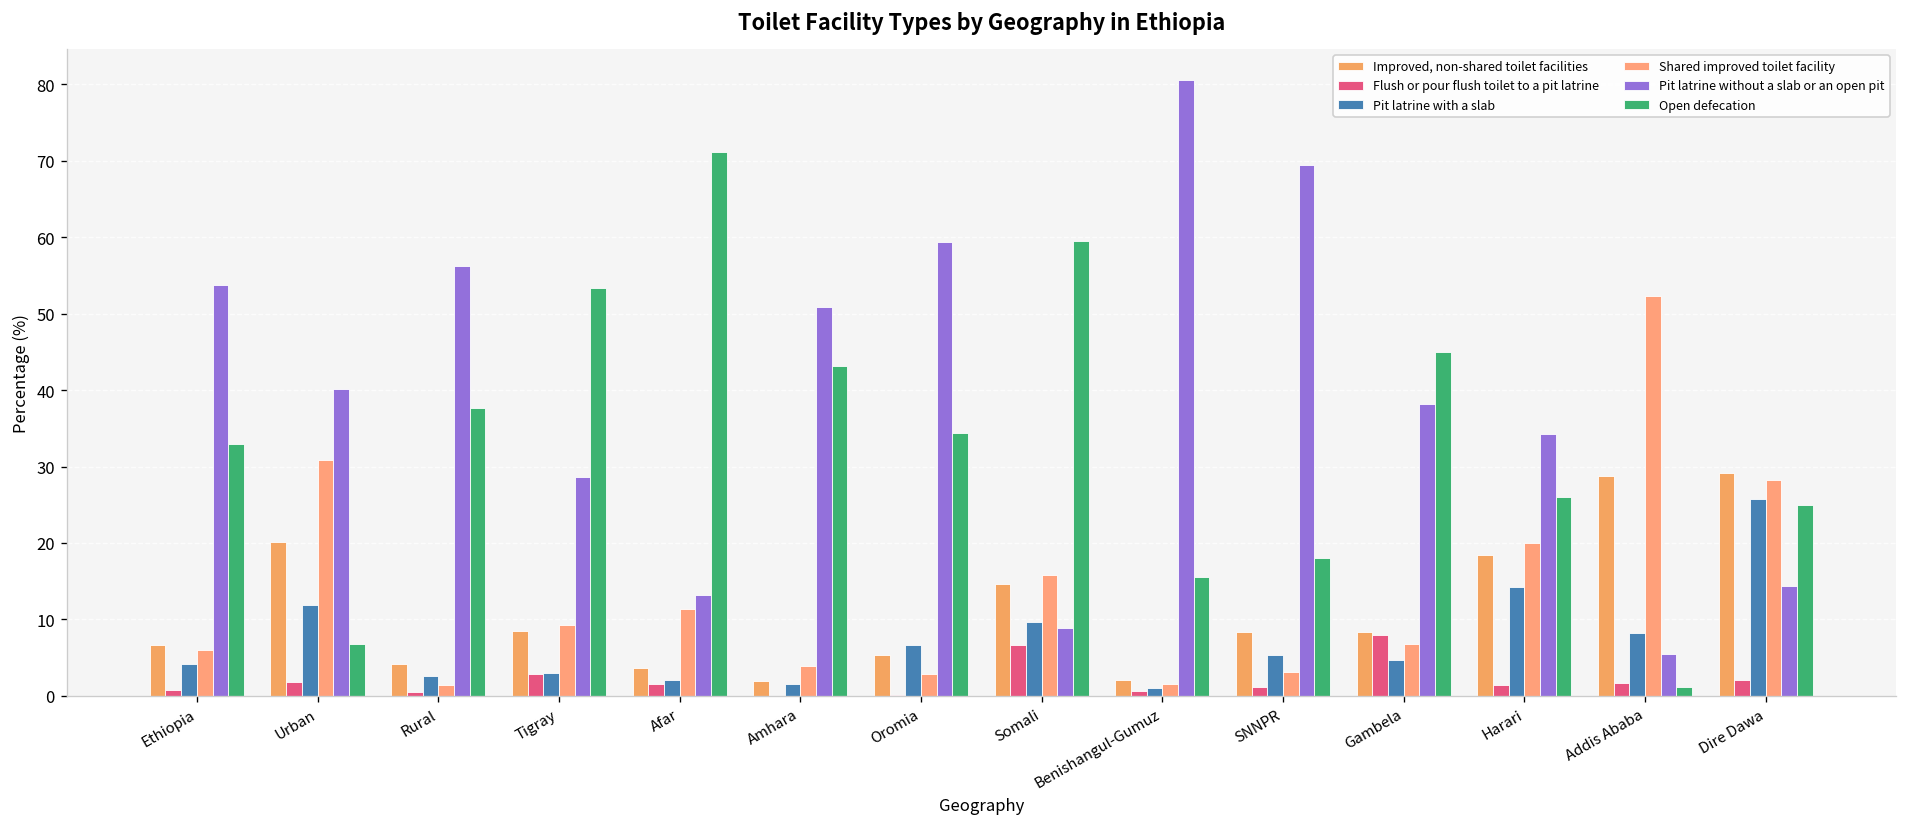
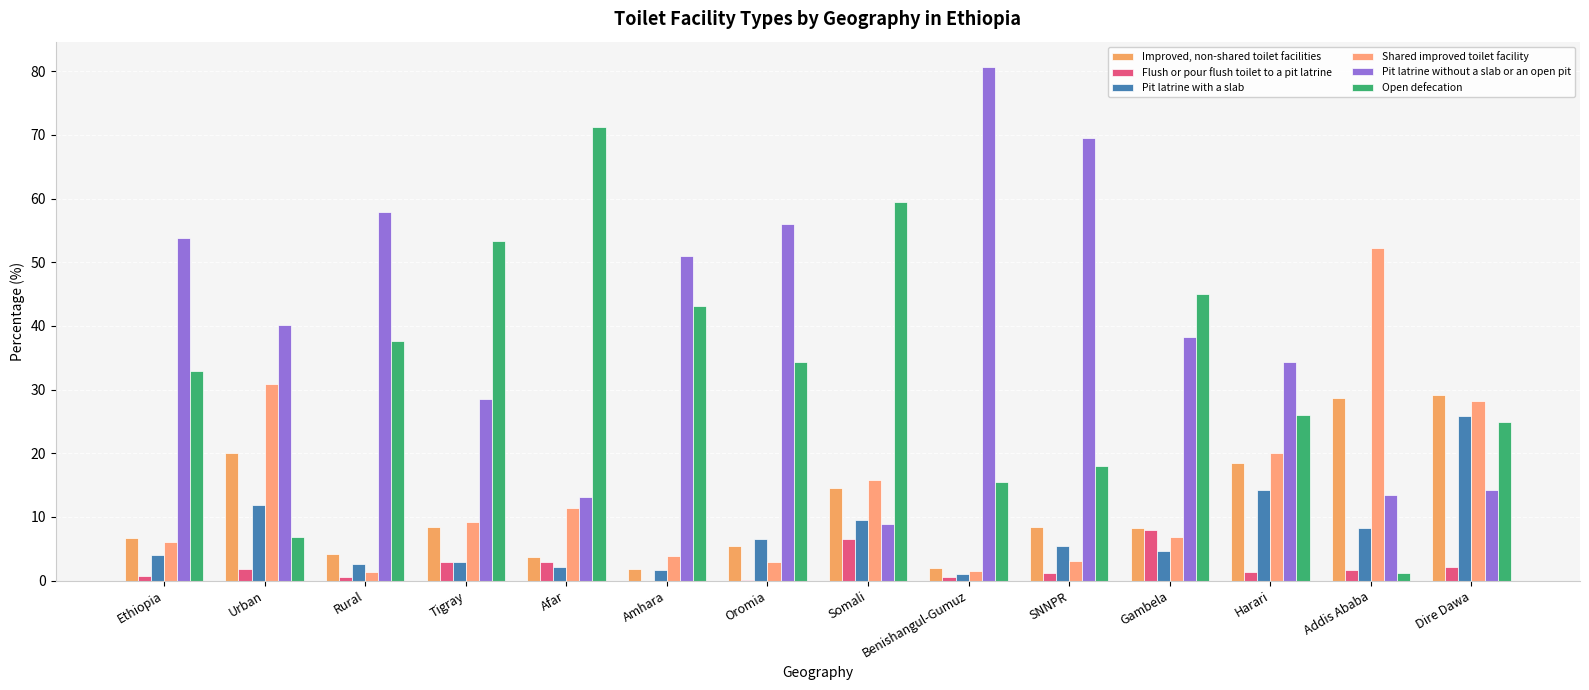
  {
    "Flush or pour flush toilet to a pit latrine": {
      "Ethiopia": 1,
      "Urban": 2,
      "Rural": 1,
      "Tigray": 3,
-     "Afar": 2,
+     "Afar": 3,
      "Amhara": 0,
      "Somali": 7,
      "Benishangul-Gumuz": 1,
      "SNNPR": 1,
      "Gambela": 8,
      "Harari": 1,
      "Addis Ababa": 2,
      "Dire Dawa": 2
    },
    "Pit latrine with a slab": {
      "Ethiopia": 4,
      "Urban": 12,
      "Rural": 3,
      "Tigray": 3,
      "Afar": 2,
      "Amhara": 2,
      "Oromia": 7,
      "Somali": 10,
      "Benishangul-Gumuz": 1,
      "SNNPR": 5,
      "Gambela": 5,
      "Harari": 14,
      "Addis Ababa": 8,
      "Dire Dawa": 26
    },
    "Pit latrine without a slab or an open pit": {
      "Ethiopia": 54,
      "Urban": 40,
-     "Rural": 56,
+     "Rural": 58,
      "Tigray": 29,
      "Afar": 13,
      "Amhara": 51,
-     "Oromia": 59,
+     "Oromia": 56,
      "Somali": 9,
      "Benishangul-Gumuz": 81,
      "SNNPR": 70,
      "Gambela": 38,
      "Harari": 34,
-     "Addis Ababa": 6,
+     "Addis Ababa": 13,
      "Dire Dawa": 14
    },
    "Open defecation": {
      "Ethiopia": 33,
      "Urban": 7,
      "Rural": 38,
      "Tigray": 53,
      "Afar": 71,
      "Amhara": 43,
      "Oromia": 34,
      "Somali": 60,
      "Benishangul-Gumuz": 16,
      "SNNPR": 18,
      "Gambela": 45,
      "Harari": 26,
      "Addis Ababa": 1,
      "Dire Dawa": 25
    }
  }
